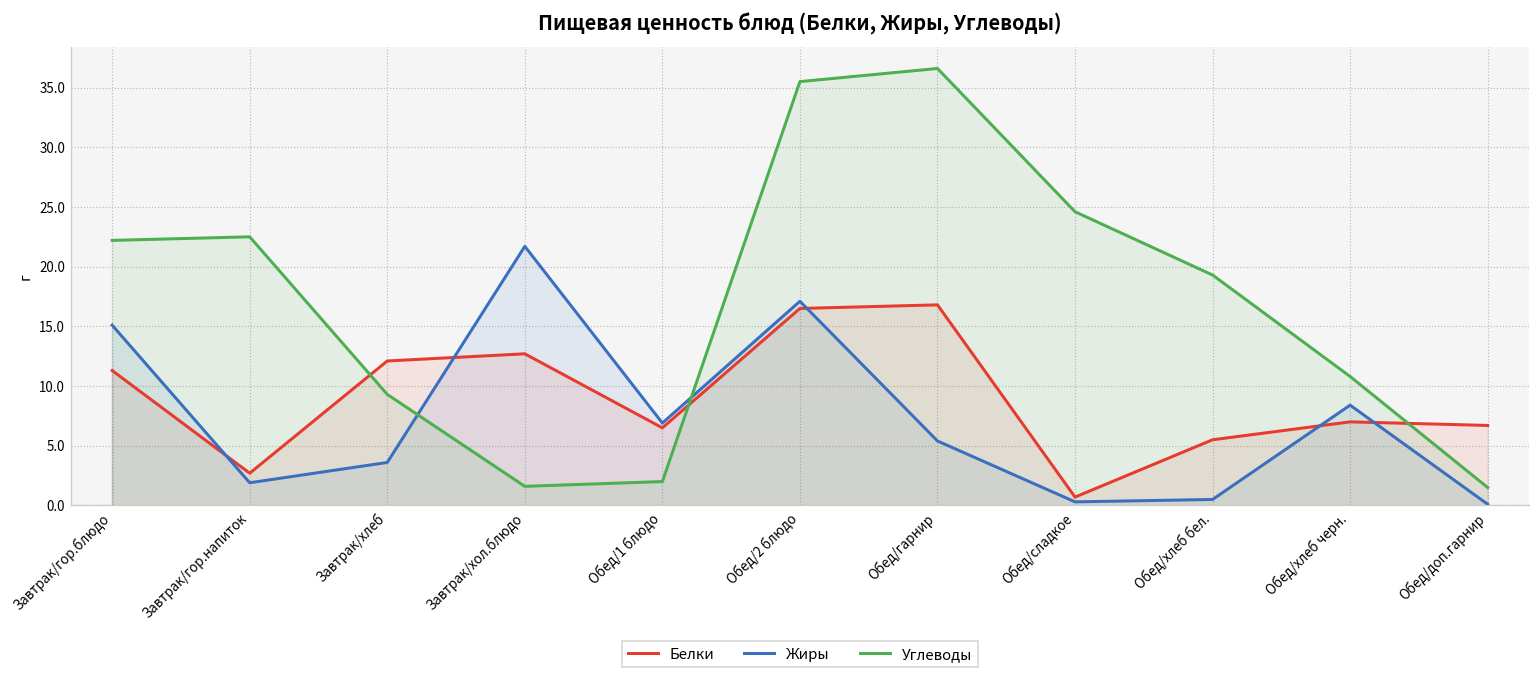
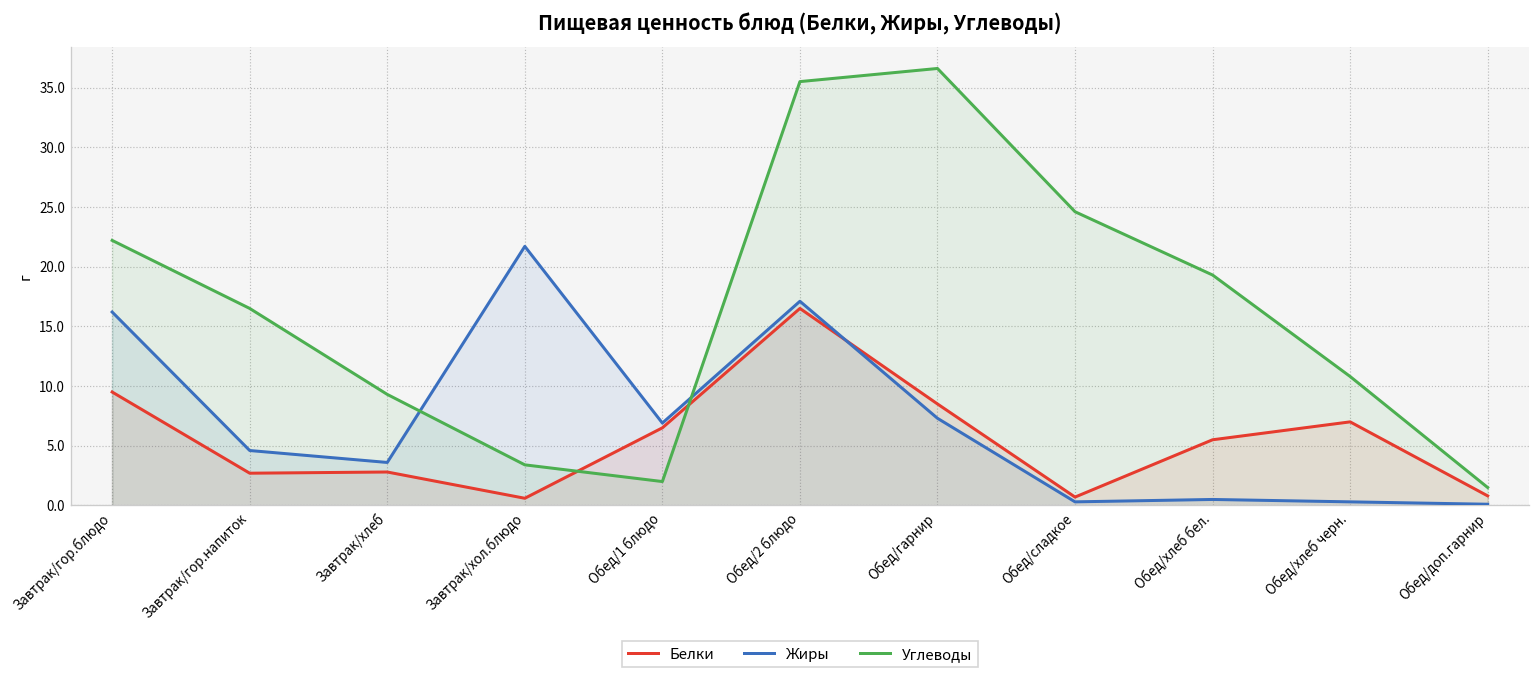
  {
    "Белки": {
-     "Завтрак/гор.блюдо": 11,
+     "Завтрак/гор.блюдо": 10,
      "Завтрак/гор.напиток": 3,
-     "Завтрак/хлеб": 12,
-     "Завтрак/хол.блюдо": 13,
+     "Завтрак/хлеб": 3,
+     "Завтрак/хол.блюдо": 1,
      "Обед/1 блюдо": 7,
      "Обед/2 блюдо": 17,
-     "Обед/гарнир": 17,
+     "Обед/гарнир": 9,
      "Обед/сладкое": 1,
      "Обед/хлеб бел.": 6,
      "Обед/хлеб черн.": 7,
-     "Обед/доп.гарнир": 7
+     "Обед/доп.гарнир": 1
    },
    "Жиры": {
-     "Завтрак/гор.блюдо": 15,
-     "Завтрак/гор.напиток": 2,
+     "Завтрак/гор.блюдо": 16,
+     "Завтрак/гор.напиток": 5,
      "Завтрак/хлеб": 4,
      "Завтрак/хол.блюдо": 22,
      "Обед/1 блюдо": 7,
      "Обед/2 блюдо": 17,
-     "Обед/гарнир": 5,
+     "Обед/гарнир": 7,
      "Обед/сладкое": 0,
      "Обед/хлеб бел.": 1,
-     "Обед/хлеб черн.": 8,
+     "Обед/хлеб черн.": 0,
      "Обед/доп.гарнир": 0
    },
    "Углеводы": {
      "Завтрак/гор.блюдо": 22,
-     "Завтрак/гор.напиток": 23,
+     "Завтрак/гор.напиток": 17,
      "Завтрак/хлеб": 9,
-     "Завтрак/хол.блюдо": 2,
+     "Завтрак/хол.блюдо": 3,
      "Обед/1 блюдо": 2,
      "Обед/2 блюдо": 36,
      "Обед/гарнир": 37,
      "Обед/сладкое": 25,
      "Обед/хлеб бел.": 19,
      "Обед/хлеб черн.": 11,
      "Обед/доп.гарнир": 2
    }
  }
